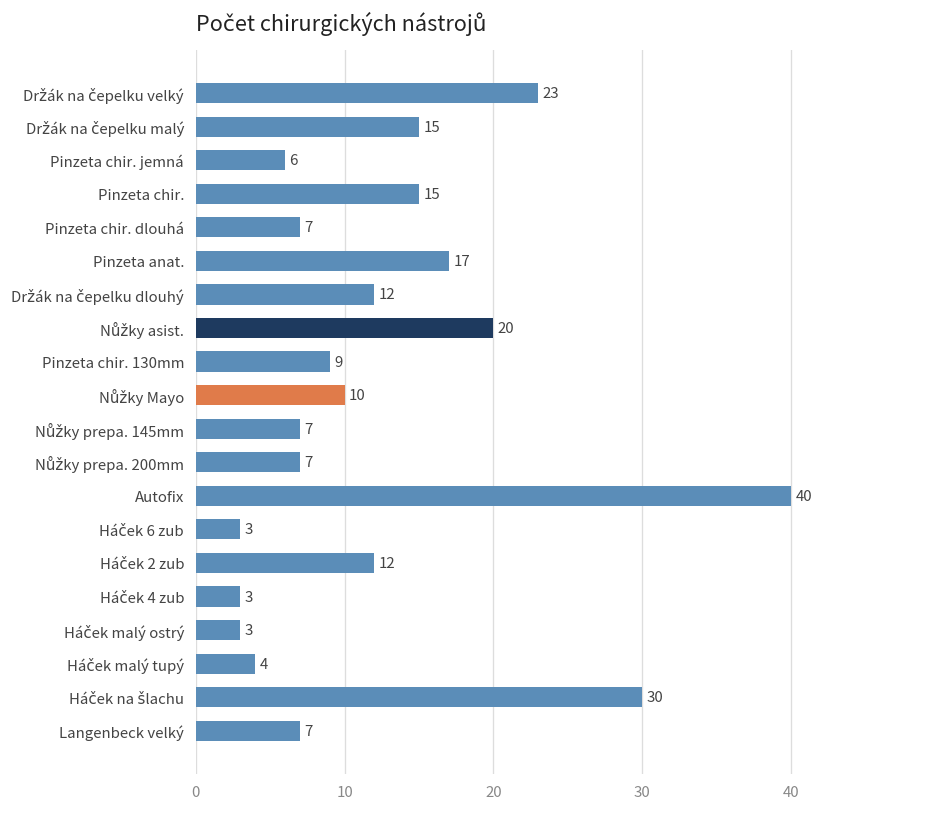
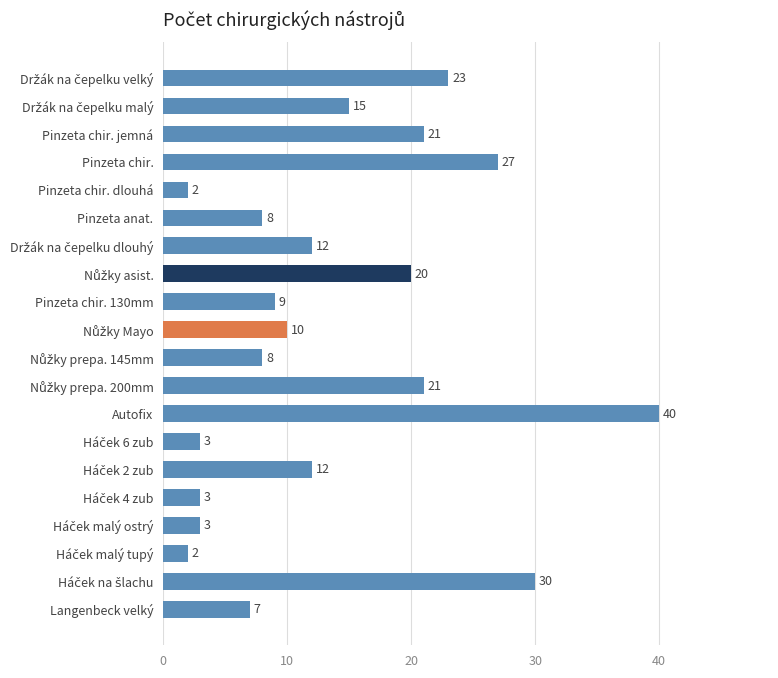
  {
    "Držák na čepelku velký": 23,
    "Držák na čepelku malý": 15,
-   "Pinzeta chir. jemná": 6,
-   "Pinzeta chir.": 15,
-   "Pinzeta chir. dlouhá": 7,
-   "Pinzeta anat.": 17,
+   "Pinzeta chir. jemná": 21,
+   "Pinzeta chir.": 27,
+   "Pinzeta chir. dlouhá": 2,
+   "Pinzeta anat.": 8,
    "Držák na čepelku dlouhý": 12,
    "Nůžky asist.": 20,
    "Pinzeta chir. 130mm": 9,
    "Nůžky Mayo": 10,
-   "Nůžky prepa. 145mm": 7,
-   "Nůžky prepa. 200mm": 7,
+   "Nůžky prepa. 145mm": 8,
+   "Nůžky prepa. 200mm": 21,
    "Autofix": 40,
    "Háček 6 zub": 3,
    "Háček 2 zub": 12,
    "Háček 4 zub": 3,
    "Háček malý ostrý": 3,
-   "Háček malý tupý": 4,
+   "Háček malý tupý": 2,
    "Háček na šlachu": 30,
    "Langenbeck velký": 7
  }
